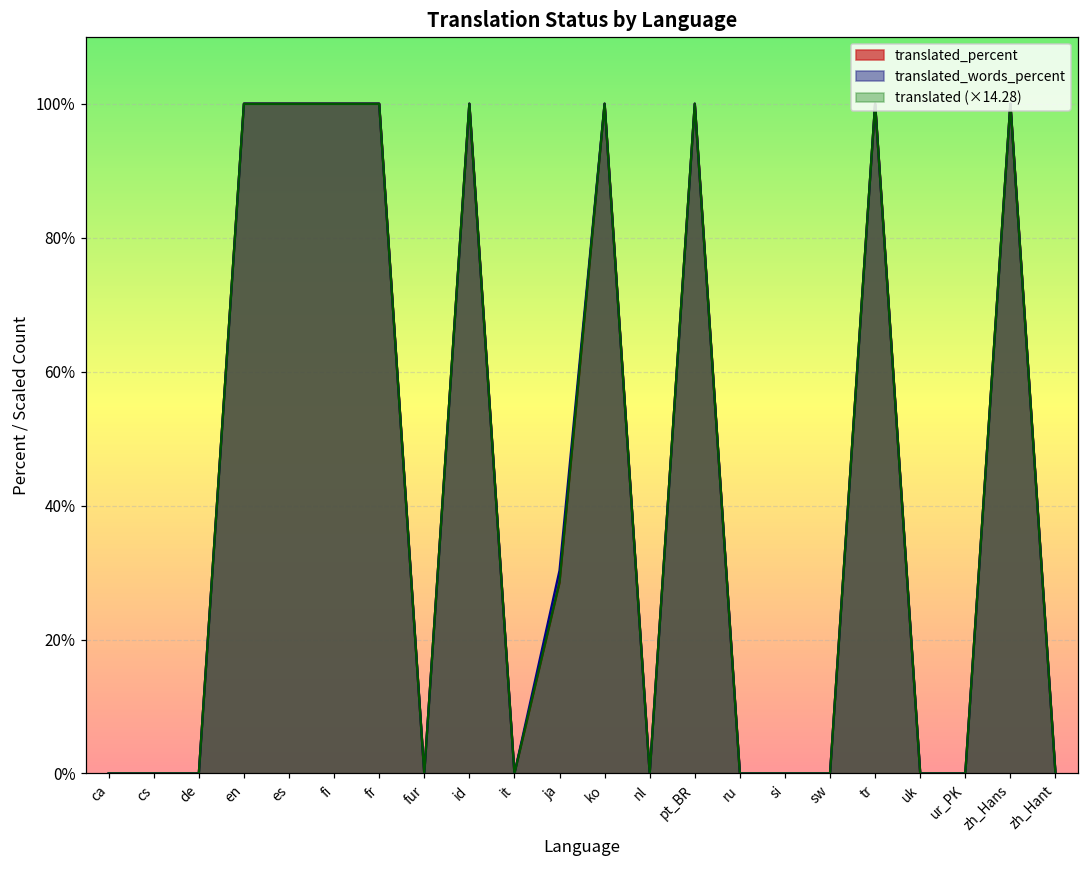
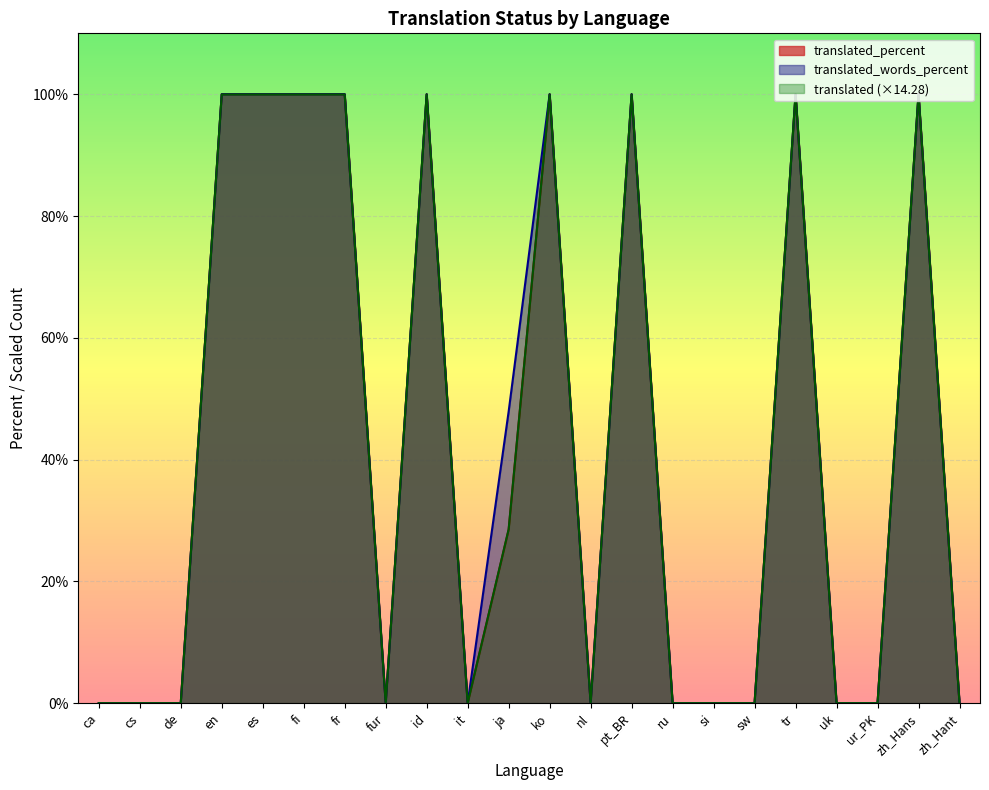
  {
    "translated_words_percent": {
-     "ja": "30%"
+     "ja": "48%"
    }
  }
